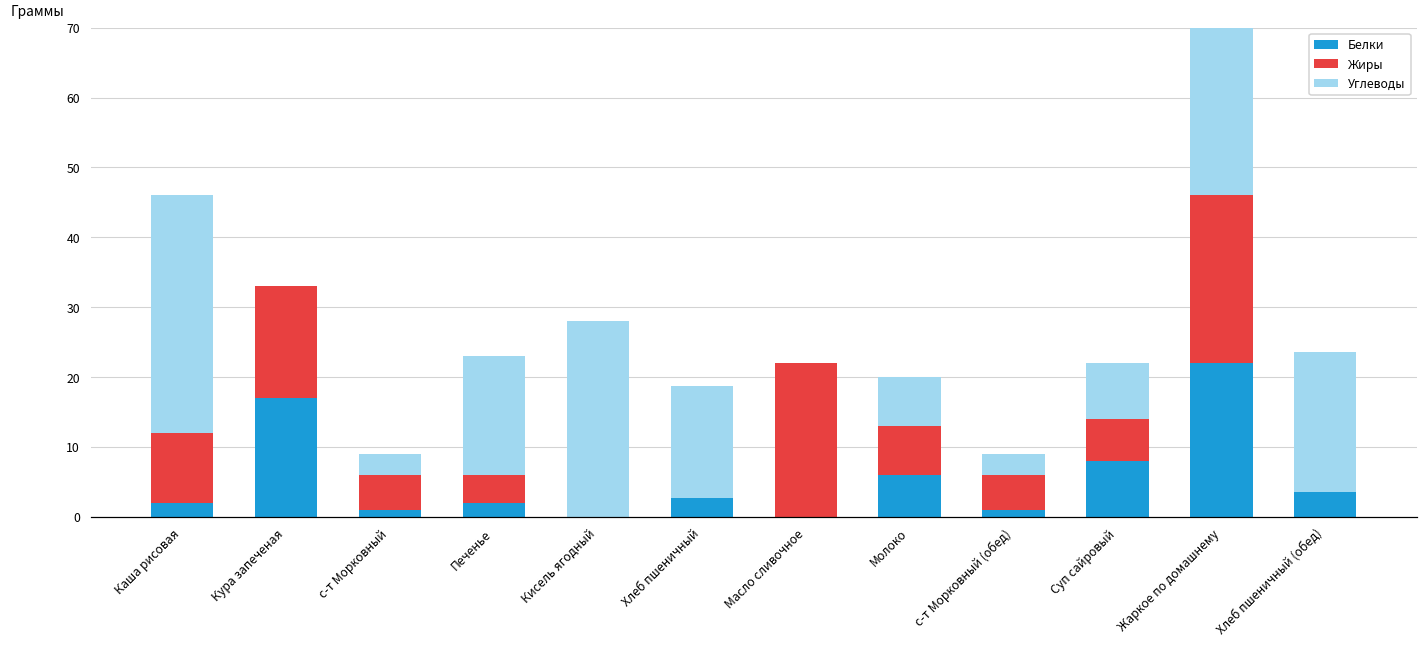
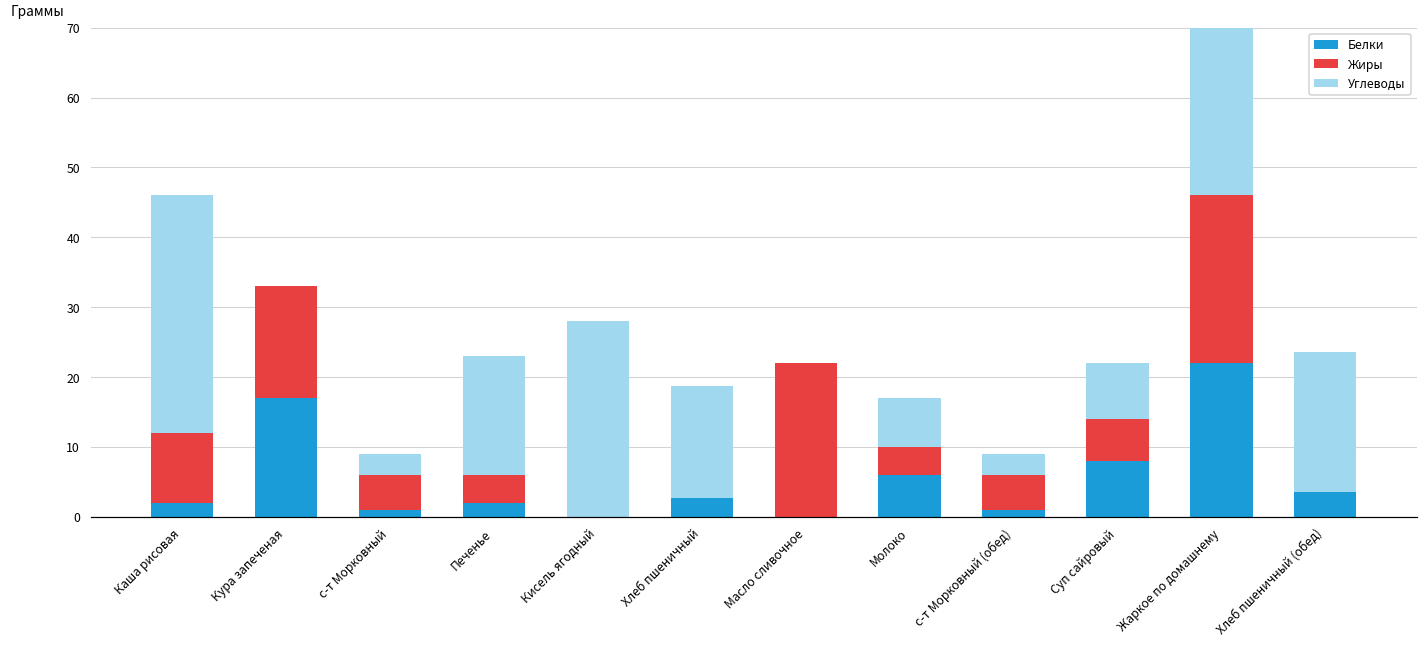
  {
    "Белки": {
      "Каша рисовая": 2,
      "Кура запеченая": 17,
      "с-т Морковный": 1,
      "Печенье": 2,
      "Кисель ягодный": 0,
      "Хлеб пшеничный": 3,
      "Масло сливочное": 0,
      "Молоко": 6,
      "с-т Морковный (обед)": 1,
      "Суп сайровый": 8,
      "Жаркое по домашнему": 22,
      "Хлеб пшеничный (обед)": 4
    },
    "Жиры": {
      "Каша рисовая": 10,
      "Кура запеченая": 16,
      "с-т Морковный": 5,
      "Печенье": 4,
      "Кисель ягодный": 0,
      "Хлеб пшеничный": 0,
      "Масло сливочное": 22,
-     "Молоко": 7,
+     "Молоко": 4,
      "с-т Морковный (обед)": 5,
      "Суп сайровый": 6,
      "Жаркое по домашнему": 24,
      "Хлеб пшеничный (обед)": 0
    },
    "Углеводы": {
      "Каша рисовая": 34,
      "Кура запеченая": 0,
      "с-т Морковный": 3,
      "Печенье": 17,
      "Кисель ягодный": 28,
      "Хлеб пшеничный": 16,
      "Масло сливочное": 0,
      "Молоко": 7,
      "с-т Морковный (обед)": 3,
      "Суп сайровый": 8,
      "Хлеб пшеничный (обед)": 20
    }
  }
